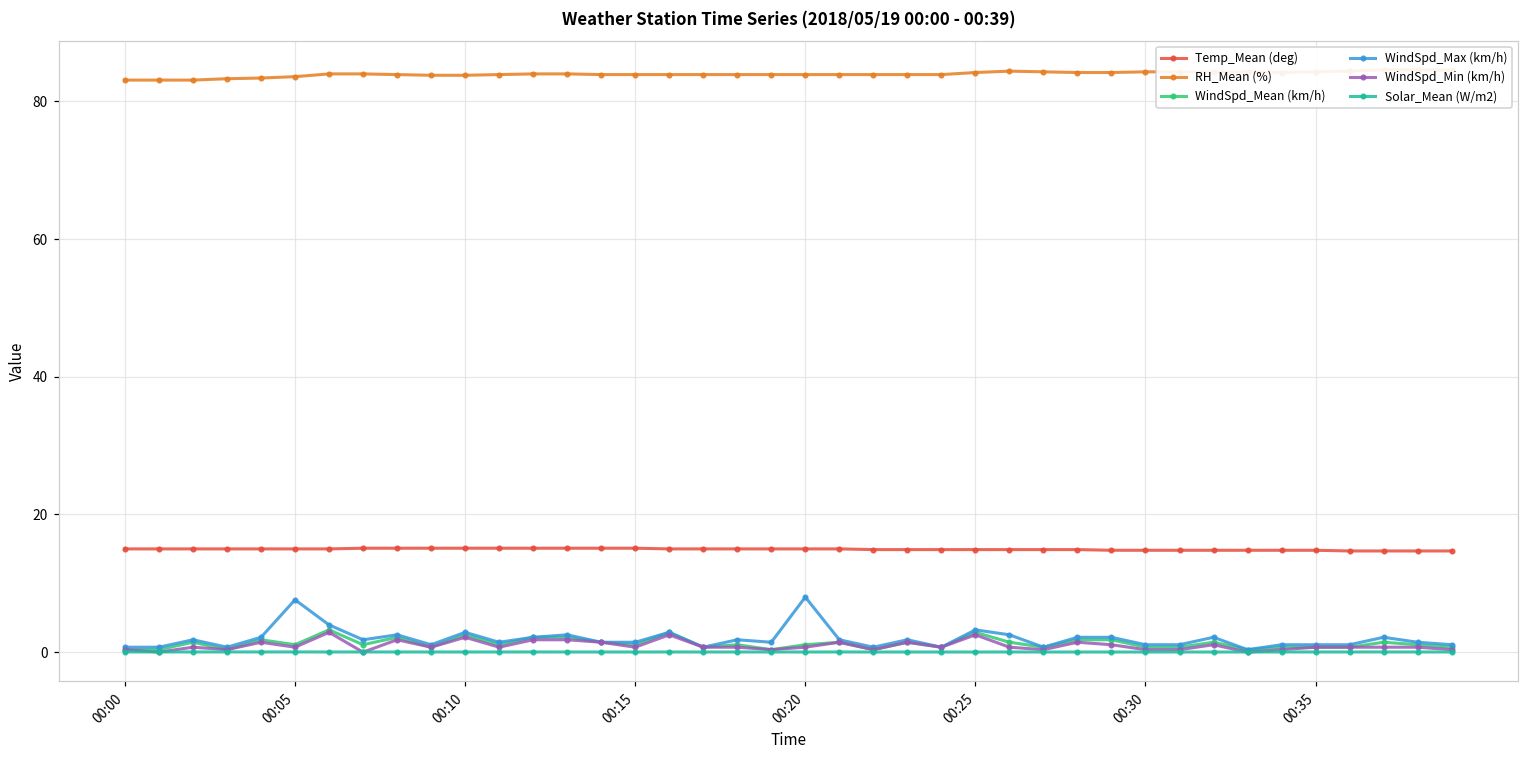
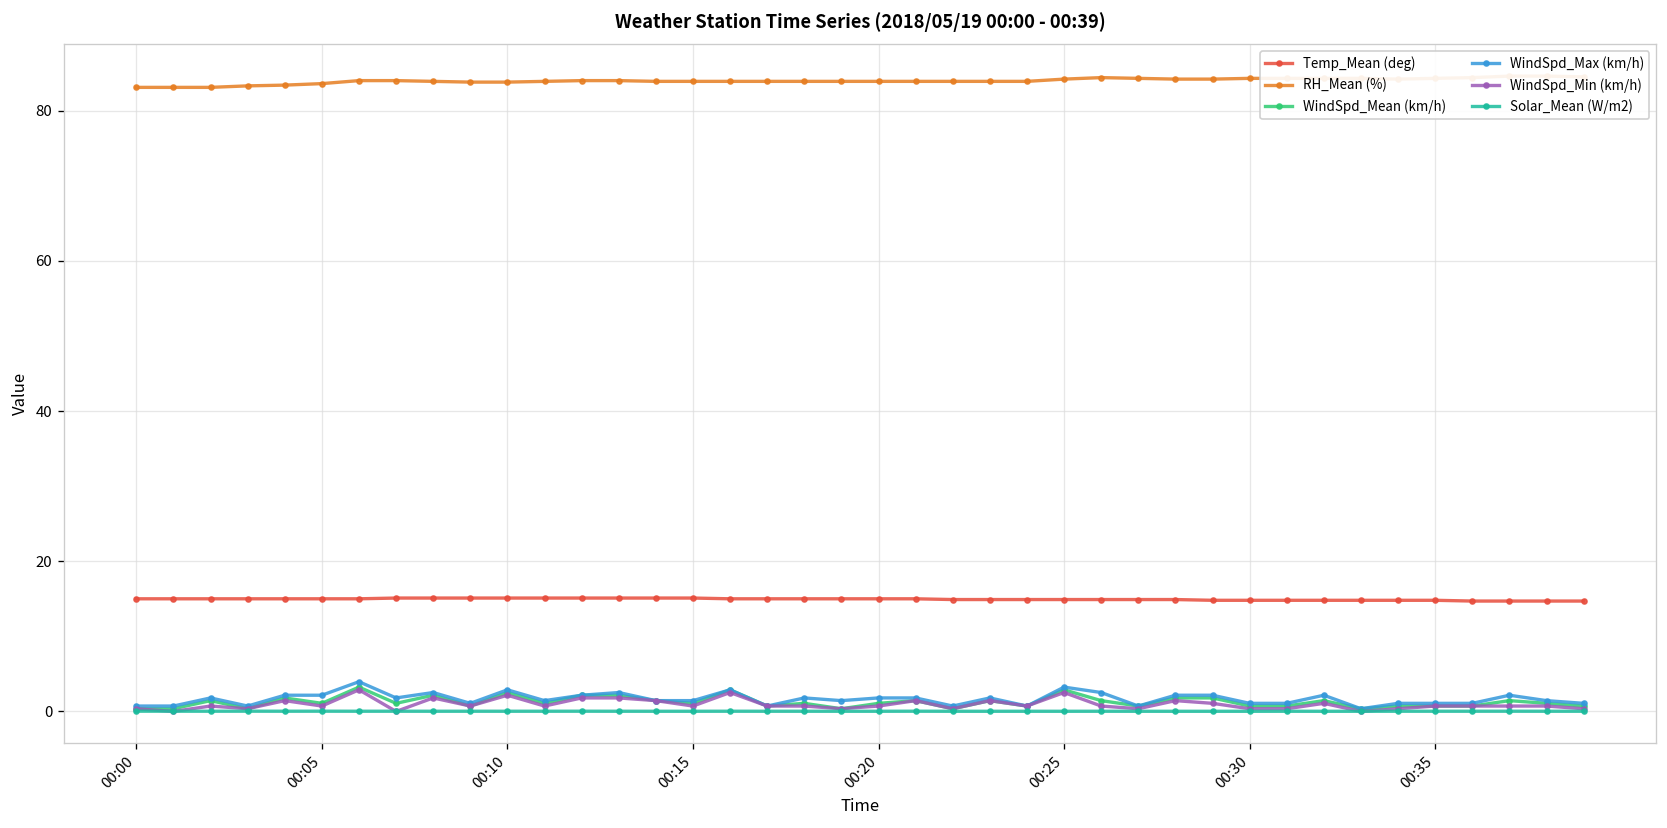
  {
    "WindSpd_Max (km/h)": {
-     "00:05": 8,
-     "00:20": 8
+     "00:05": 2,
+     "00:20": 2
    }
  }
